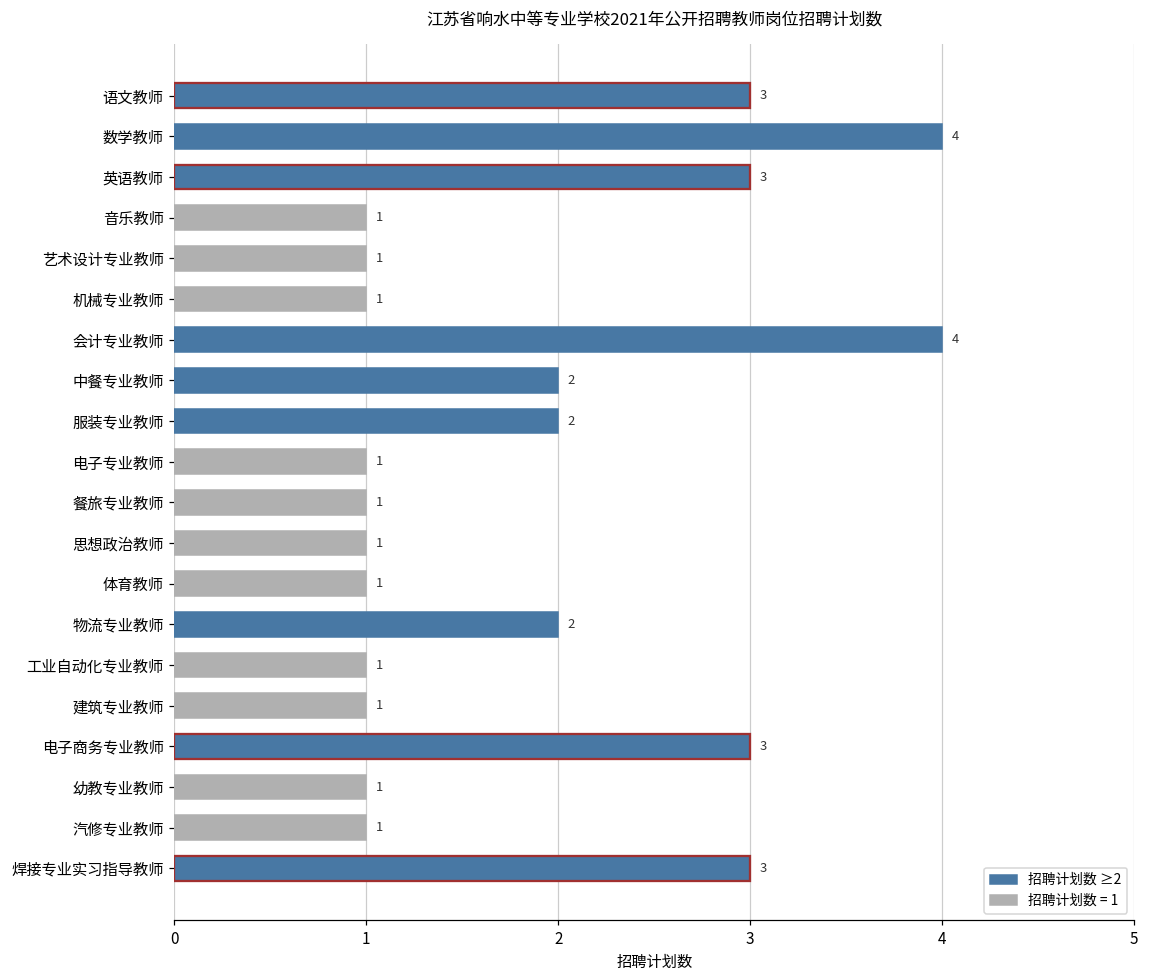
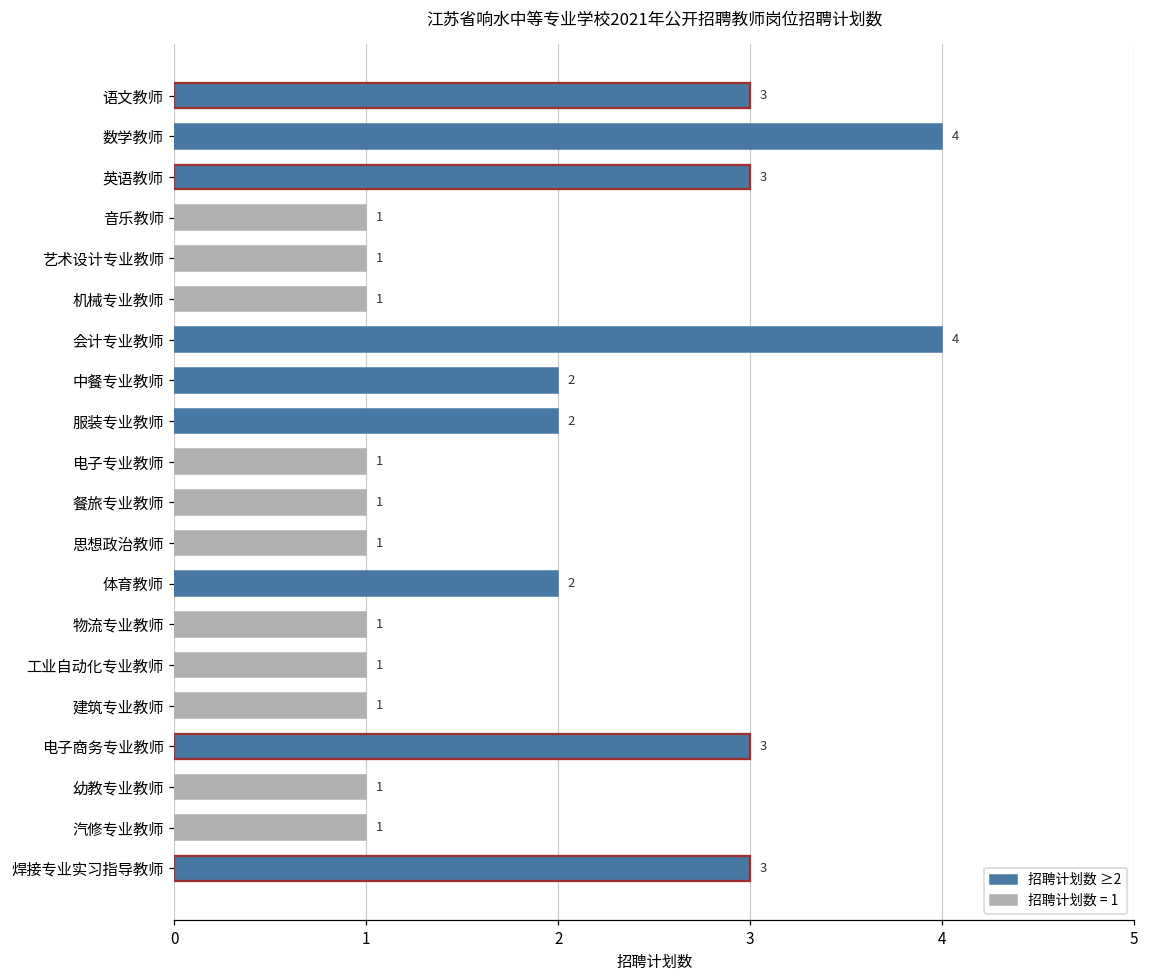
  {
    "语文教师": 3,
    "数学教师": 4,
    "英语教师": 3,
    "音乐教师": 1,
    "艺术设计专业教师": 1,
    "机械专业教师": 1,
    "会计专业教师": 4,
    "中餐专业教师": 2,
    "服装专业教师": 2,
    "电子专业教师": 1,
    "餐旅专业教师": 1,
    "思想政治教师": 1,
-   "体育教师": 1,
-   "物流专业教师": 2,
+   "体育教师": 2,
+   "物流专业教师": 1,
    "工业自动化专业教师": 1,
    "建筑专业教师": 1,
    "电子商务专业教师": 3,
    "幼教专业教师": 1,
    "汽修专业教师": 1,
    "焊接专业实习指导教师": 3
  }
